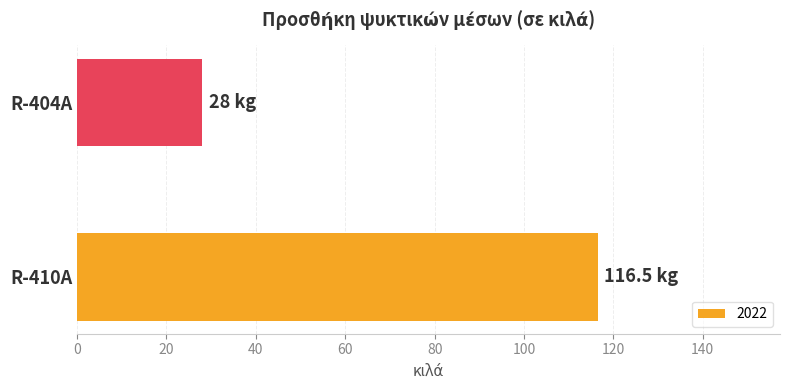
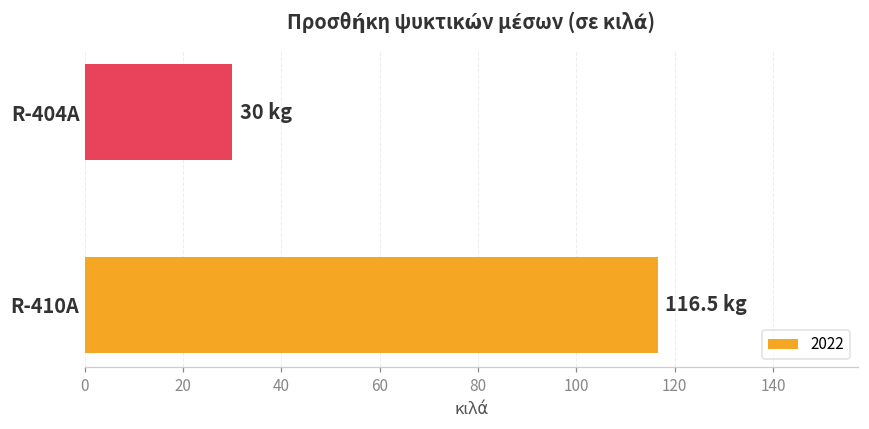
  {
-   "R-404A": 28,
+   "R-404A": 30,
    "R-410A": 116.5
  }
